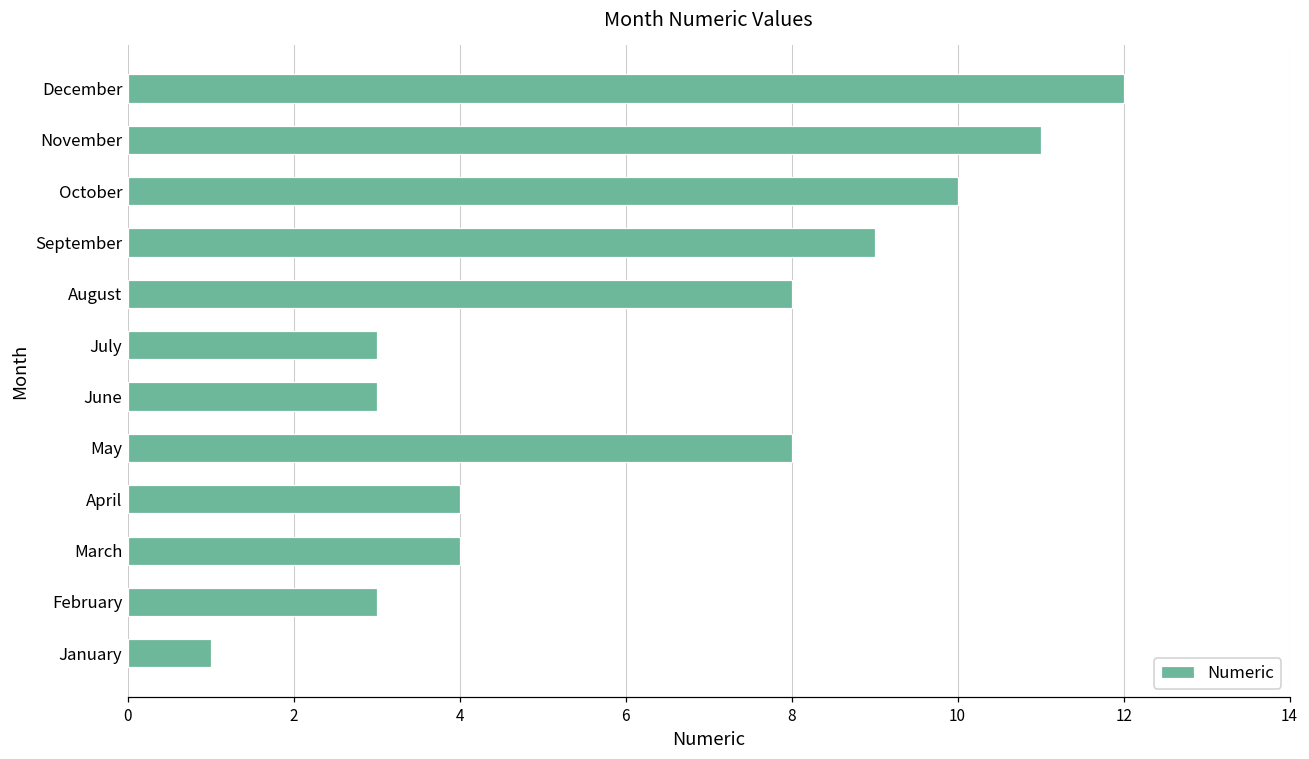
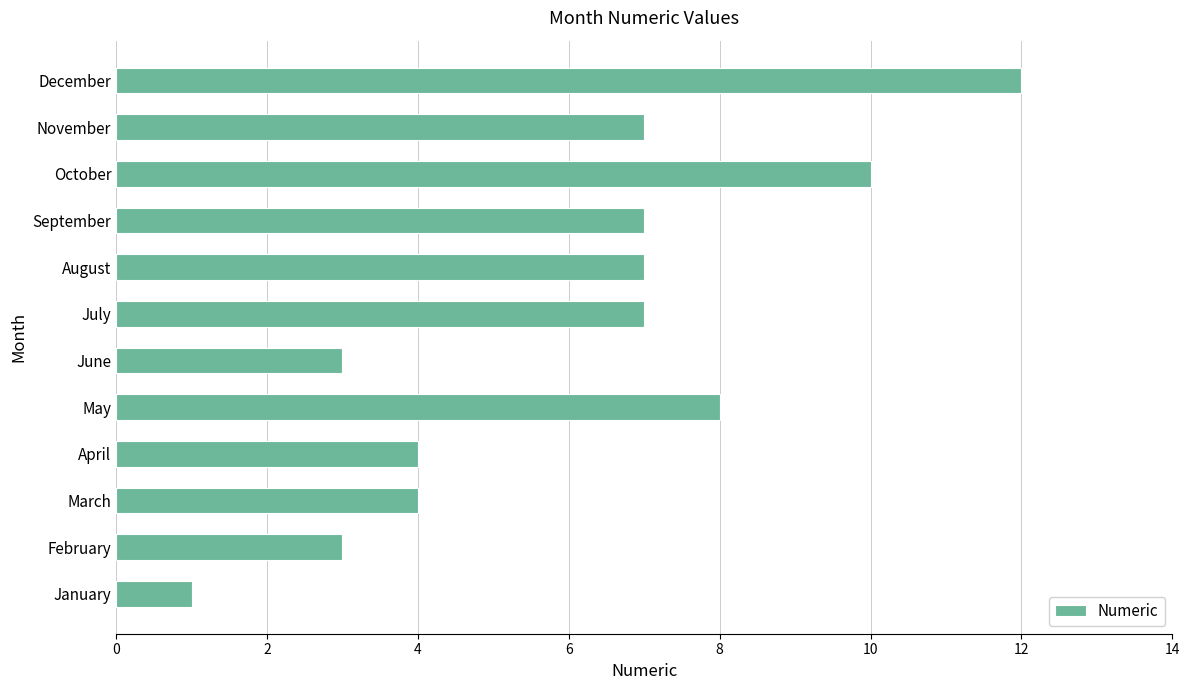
  {
    "December": 12,
-   "November": 11,
+   "November": 7,
    "October": 10,
-   "September": 9,
-   "August": 8,
-   "July": 3,
+   "September": 7,
+   "August": 7,
+   "July": 7,
    "June": 3,
    "May": 8,
    "April": 4,
    "March": 4,
    "February": 3,
    "January": 1
  }
